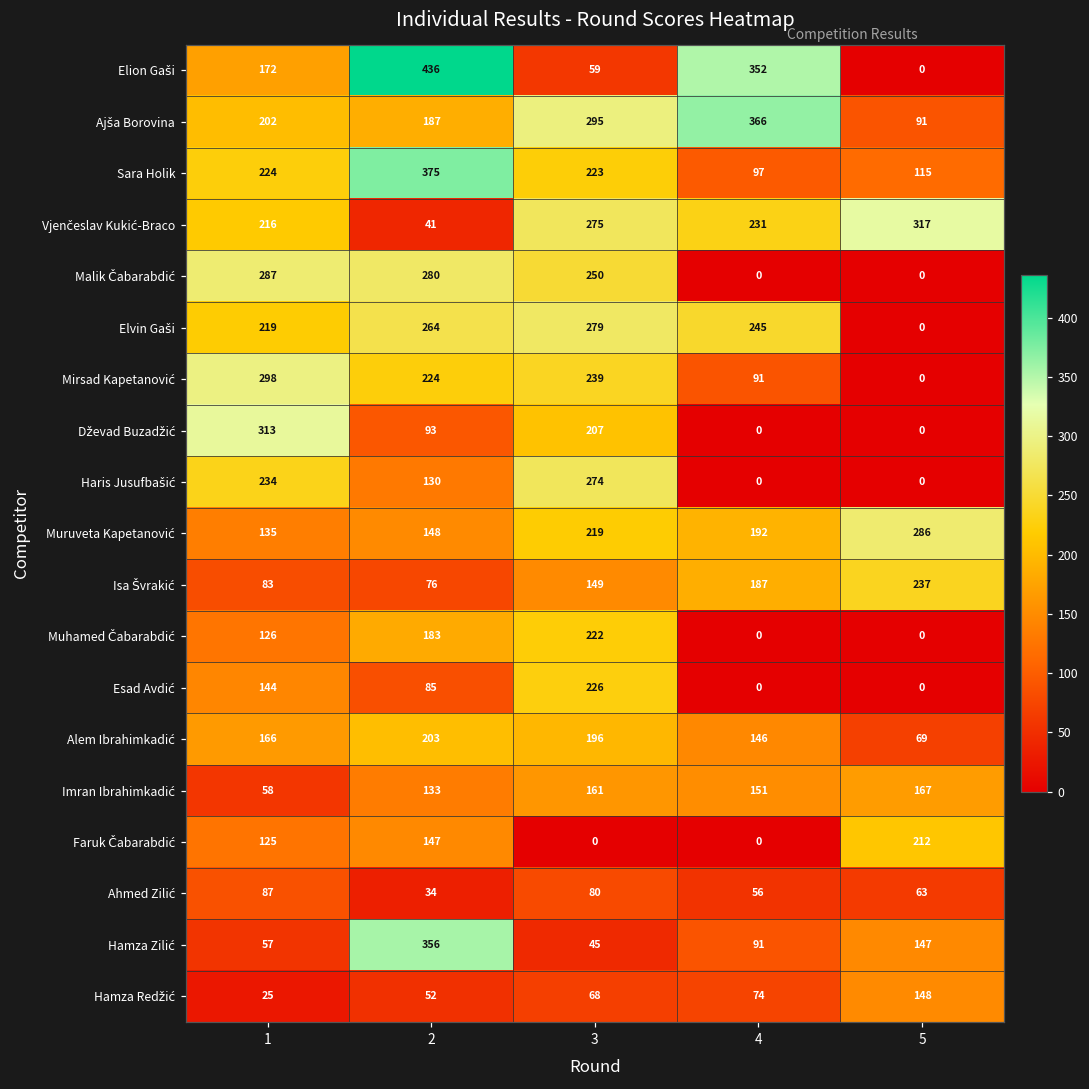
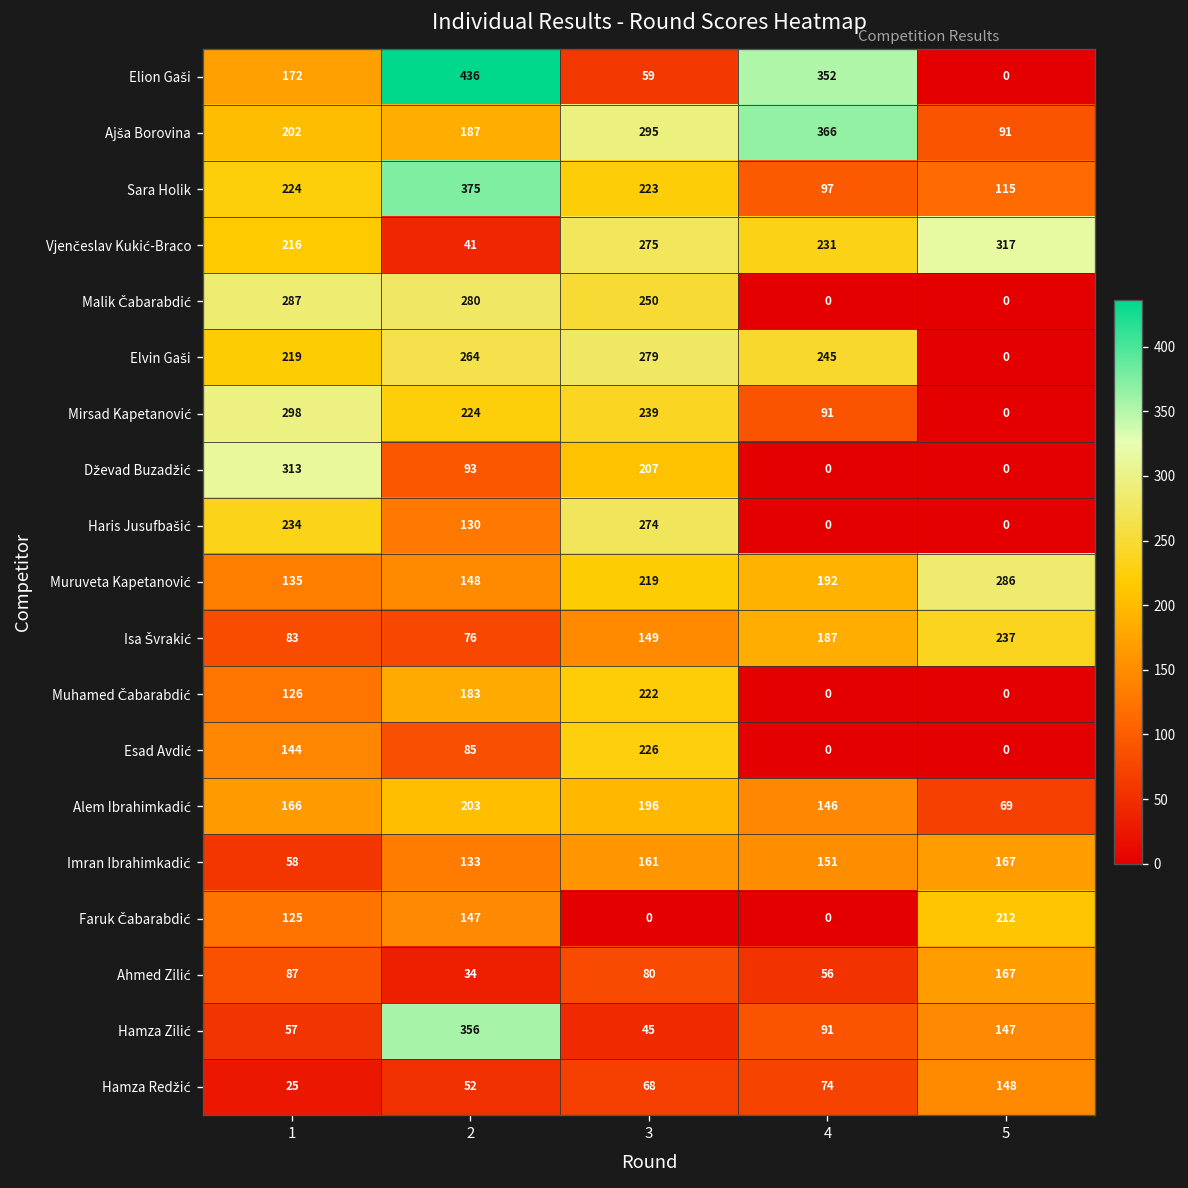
  {
    "Elion Gaši": {
      "1": 172,
      "2": 436,
      "3": 59,
      "4": 352,
      "5": 0
    },
    "Ajša Borovina": {
      "1": 202,
      "2": 187,
      "3": 295,
      "4": 366,
      "5": 91
    },
    "Sara Holik": {
      "1": 224,
      "2": 375,
      "3": 223,
      "4": 97,
      "5": 115
    },
    "Vjenčeslav Kukić-Braco": {
      "1": 216,
      "2": 41,
      "3": 275,
      "4": 231,
      "5": 317
    },
    "Malik Čabarabdić": {
      "1": 287,
      "2": 280,
      "3": 250,
      "4": 0,
      "5": 0
    },
    "Elvin Gaši": {
      "1": 219,
      "2": 264,
      "3": 279,
      "4": 245,
      "5": 0
    },
    "Mirsad Kapetanović": {
      "1": 298,
      "2": 224,
      "3": 239,
      "4": 91,
      "5": 0
    },
    "Dževad Buzadžić": {
      "1": 313,
      "2": 93,
      "3": 207,
      "4": 0,
      "5": 0
    },
    "Haris Jusufbašić": {
      "1": 234,
      "2": 130,
      "3": 274,
      "4": 0,
      "5": 0
    },
    "Muruveta Kapetanović": {
      "1": 135,
      "2": 148,
      "3": 219,
      "4": 192,
      "5": 286
    },
    "Isa Švrakić": {
      "1": 83,
      "2": 76,
      "3": 149,
      "4": 187,
      "5": 237
    },
    "Muhamed Čabarabdić": {
      "1": 126,
      "2": 183,
      "3": 222,
      "4": 0,
      "5": 0
    },
    "Esad Avdić": {
      "1": 144,
      "2": 85,
      "3": 226,
      "4": 0,
      "5": 0
    },
    "Alem Ibrahimkadić": {
      "1": 166,
      "2": 203,
      "3": 196,
      "4": 146,
      "5": 69
    },
    "Imran Ibrahimkadić": {
      "1": 58,
      "2": 133,
      "3": 161,
      "4": 151,
      "5": 167
    },
    "Faruk Čabarabdić": {
      "1": 125,
      "2": 147,
      "3": 0,
      "4": 0,
      "5": 212
    },
    "Ahmed Zilić": {
      "1": 87,
      "2": 34,
      "3": 80,
      "4": 56,
-     "5": 63
+     "5": 167
    },
    "Hamza Zilić": {
      "1": 57,
      "2": 356,
      "3": 45,
      "4": 91,
      "5": 147
    },
    "Hamza Redžić": {
      "1": 25,
      "2": 52,
      "3": 68,
      "4": 74,
      "5": 148
    }
  }
